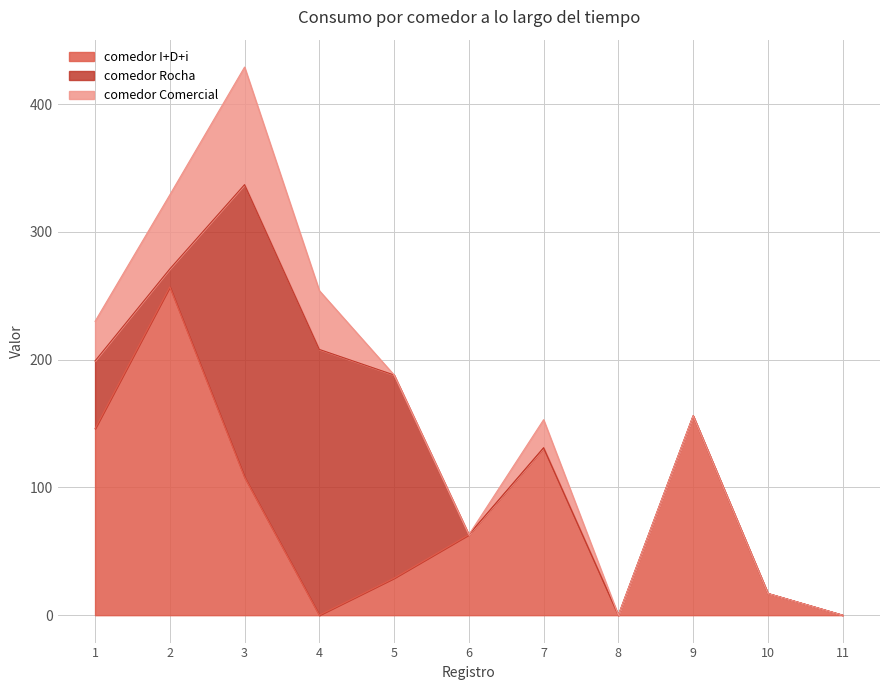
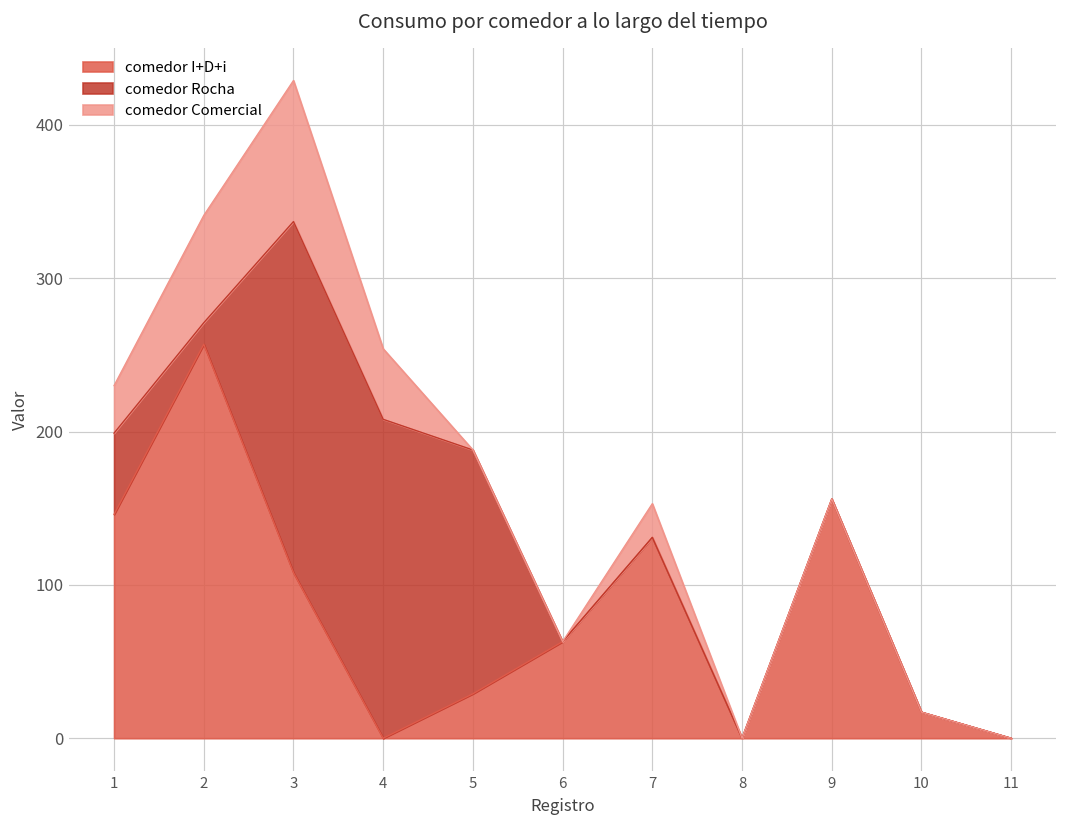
  {
    "comedor Comercial": {
      "1": 31,
-     "2": 58,
+     "2": 70,
      "3": 92,
      "4": 46,
      "7": 22
    }
  }
